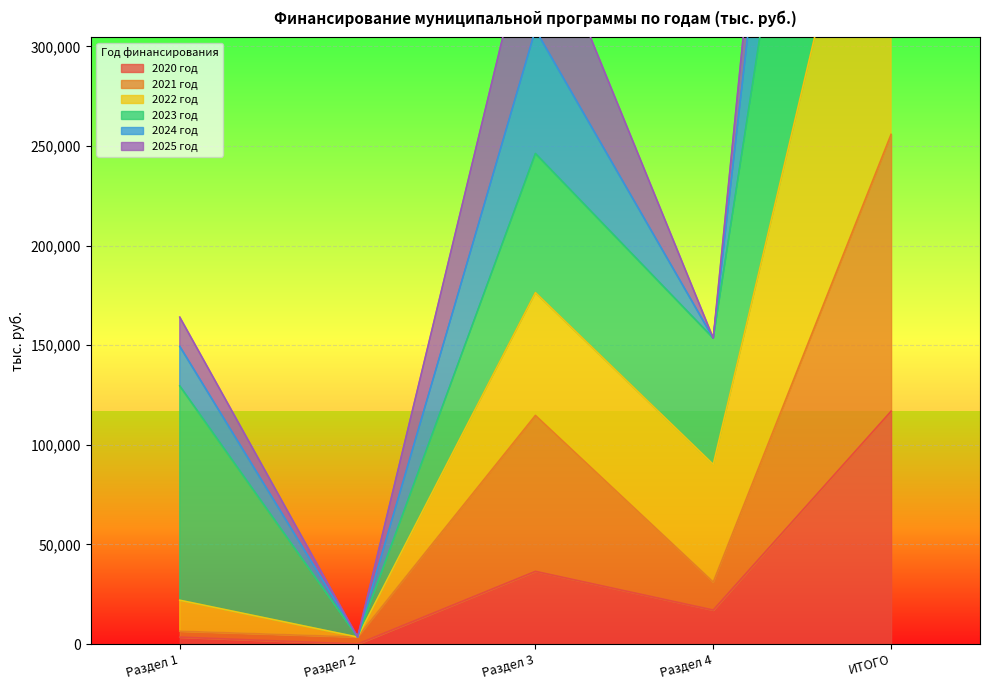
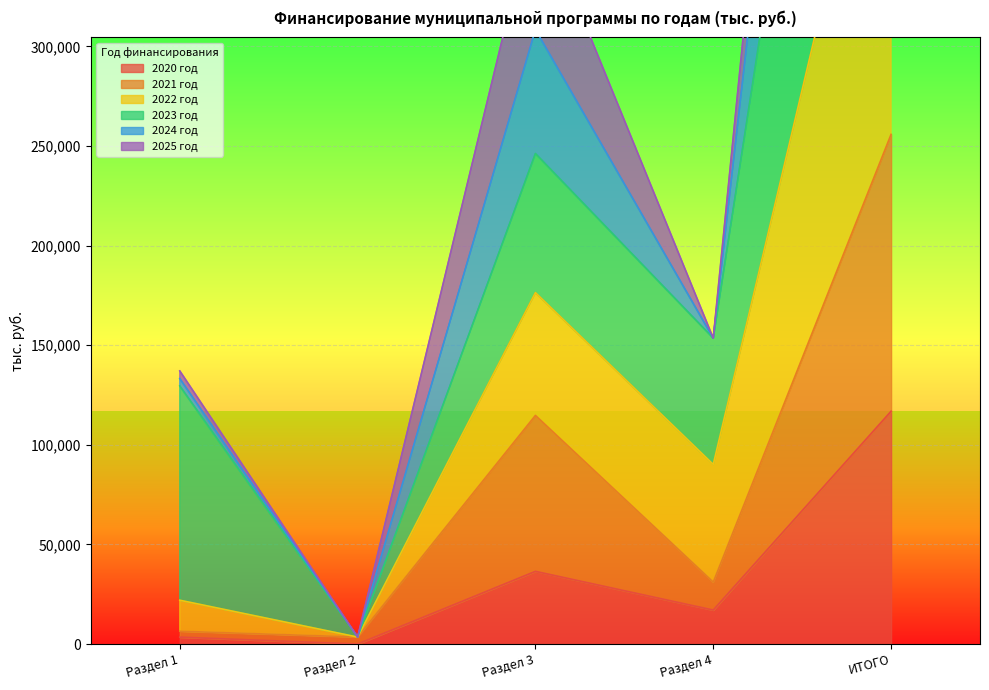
  {
    "2022 год": {
      "Раздел 1": "16,000",
      "Раздел 3": "62,000",
      "Раздел 4": "59,000"
    },
    "2023 год": {
      "Раздел 1": "108,000",
      "Раздел 3": "70,000"
    },
    "2024 год": {
-     "Раздел 1": "20,000"
+     "Раздел 1": "4,000"
    },
    "2025 год": {
-     "Раздел 1": "15,000"
+     "Раздел 1": "4,000"
    }
  }
